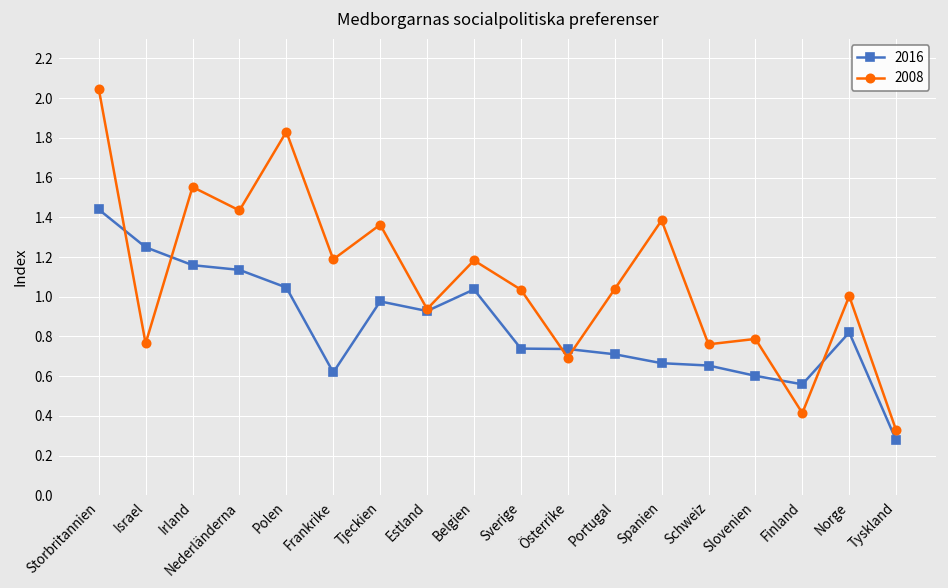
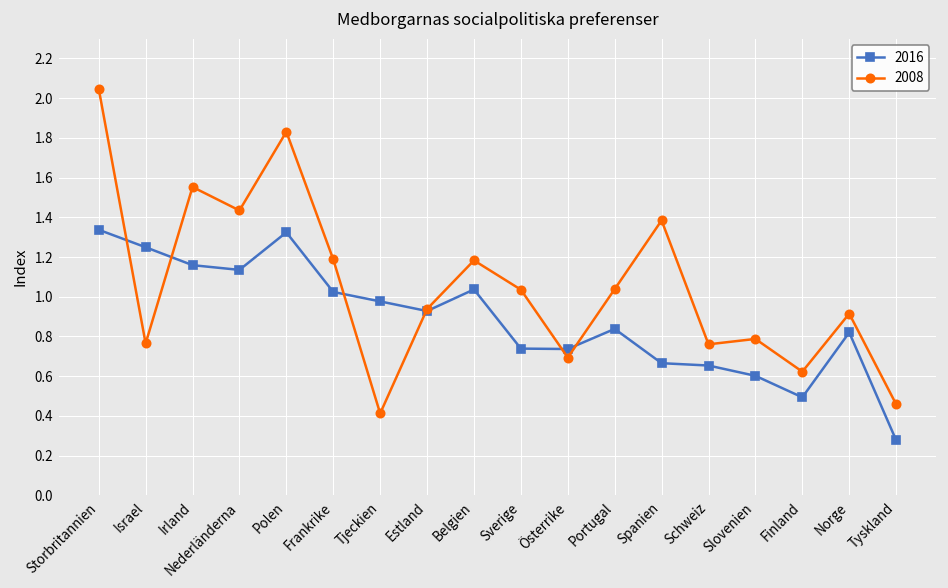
  {
    "2016": {
-     "Storbritannien": 1.44,
+     "Storbritannien": 1.34,
      "Israel": 1.25,
      "Irland": 1.16,
      "Nederländerna": 1.14,
-     "Polen": 1.05,
-     "Frankrike": 0.62,
+     "Polen": 1.32,
+     "Frankrike": 1.02,
      "Tjeckien": 0.98,
      "Belgien": 1.04,
      "Sverige": 0.74,
      "Österrike": 0.74,
-     "Portugal": 0.71,
+     "Portugal": 0.84,
      "Spanien": 0.67,
      "Schweiz": 0.65,
      "Slovenien": 0.60,
-     "Finland": 0.56,
+     "Finland": 0.49,
      "Norge": 0.82,
      "Tyskland": 0.28
    },
    "2008": {
      "Storbritannien": 2.05,
      "Israel": 0.77,
      "Irland": 1.55,
      "Nederländerna": 1.43,
      "Polen": 1.83,
      "Frankrike": 1.19,
-     "Tjeckien": 1.36,
+     "Tjeckien": 0.41,
      "Belgien": 1.18,
      "Sverige": 1.04,
      "Österrike": 0.69,
      "Portugal": 1.04,
      "Spanien": 1.38,
      "Schweiz": 0.76,
      "Slovenien": 0.79,
-     "Finland": 0.41,
-     "Norge": 1.00,
-     "Tyskland": 0.33
+     "Finland": 0.62,
+     "Norge": 0.92,
+     "Tyskland": 0.46
    }
  }
